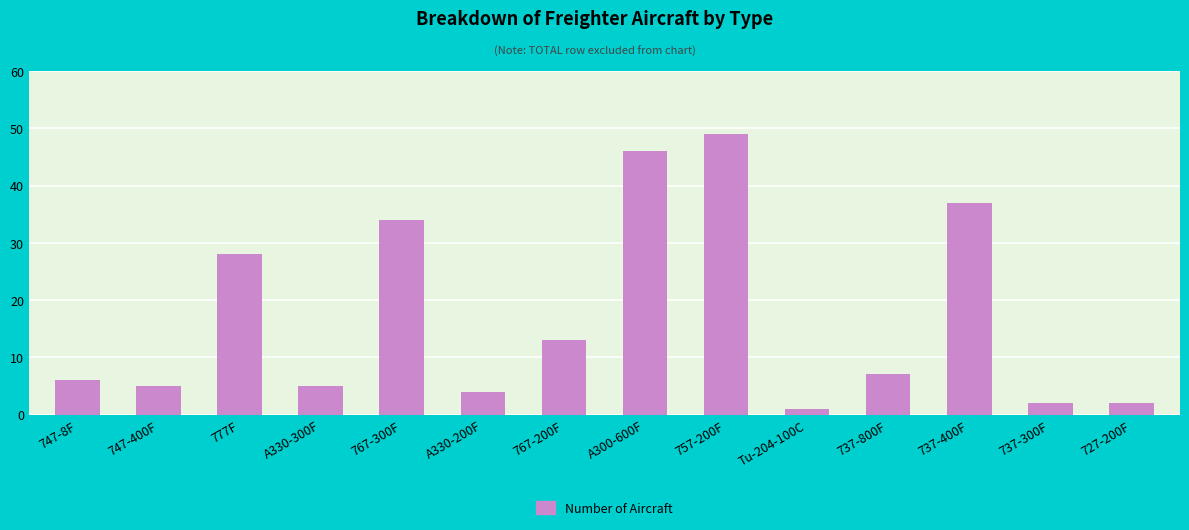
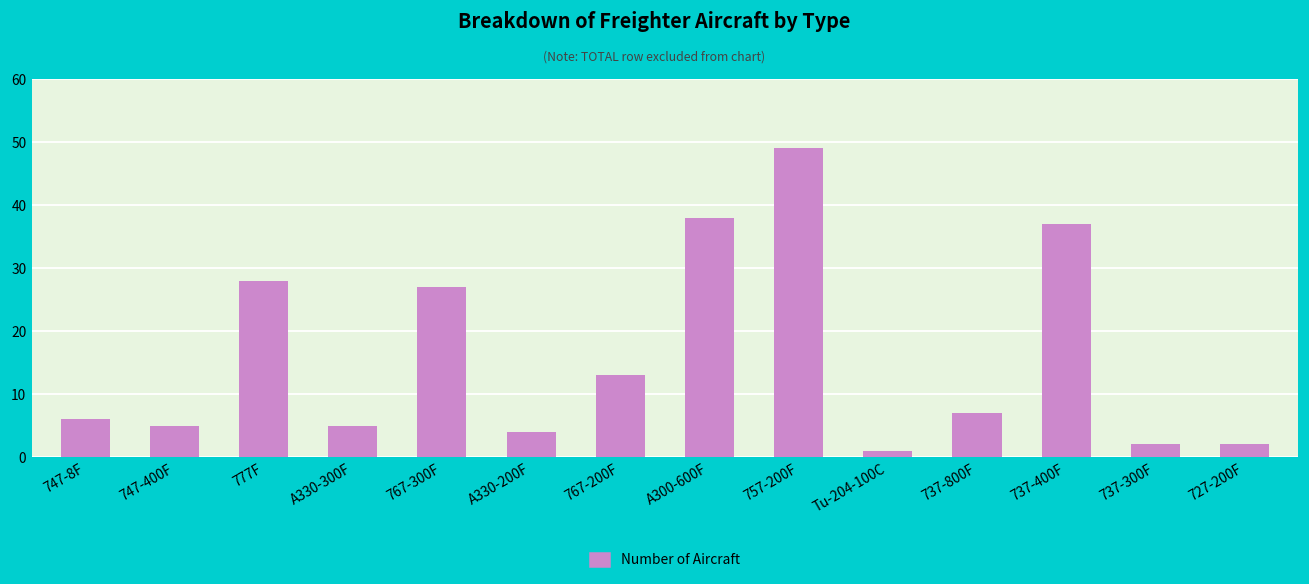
  {
    "747-8F": 6,
    "747-400F": 5,
    "777F": 28,
    "A330-300F": 5,
-   "767-300F": 34,
+   "767-300F": 27,
    "A330-200F": 4,
    "767-200F": 13,
-   "A300-600F": 46,
+   "A300-600F": 38,
    "757-200F": 49,
    "Tu-204-100C": 1,
    "737-800F": 7,
    "737-400F": 37,
    "737-300F": 2,
    "727-200F": 2
  }
